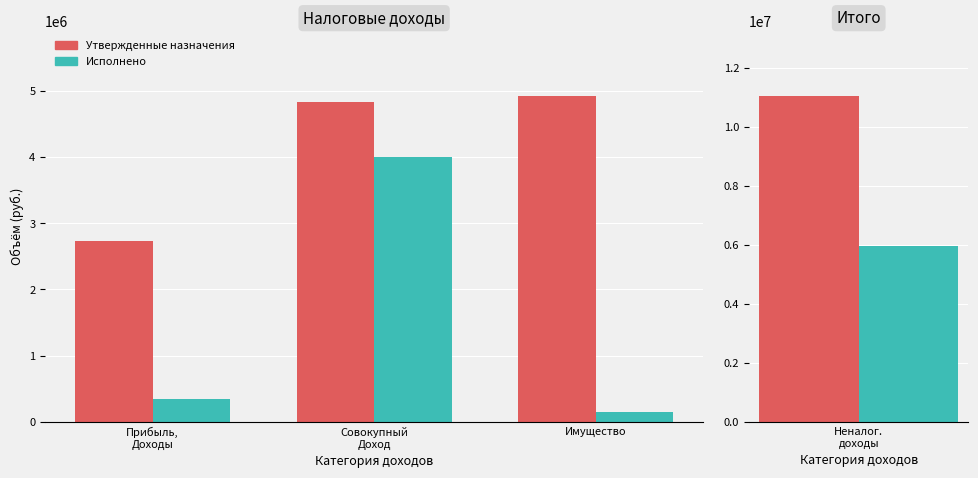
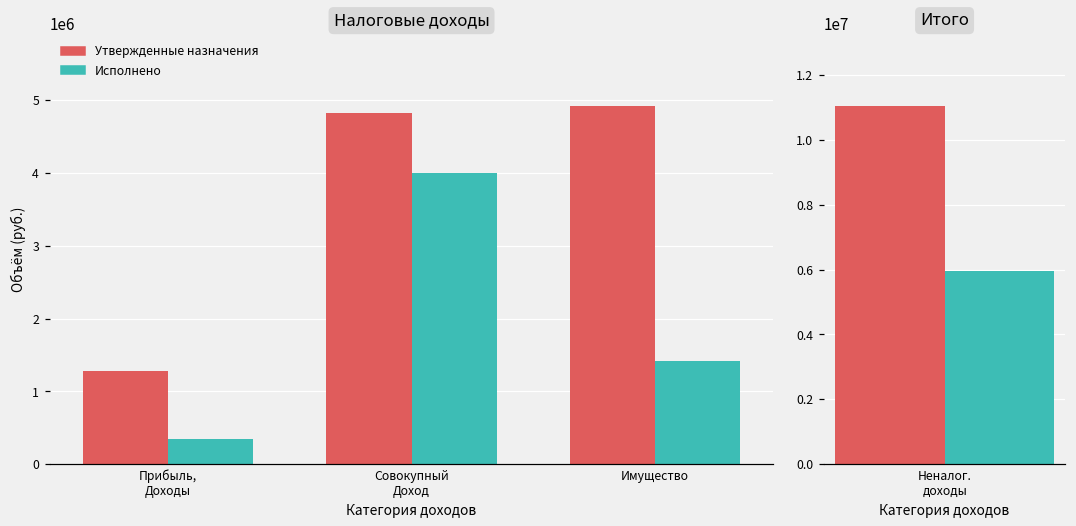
  {
    "Налоговые доходы": {
      "Утвержденные назначения": {
-       "Прибыль, Доходы": 2700000,
+       "Прибыль, Доходы": 1300000,
        "Совокупный Доход": 4800000,
        "Имущество": 4900000
      },
      "Исполнено": {
        "Прибыль, Доходы": 300000,
        "Совокупный Доход": 4000000,
-       "Имущество": 100000
+       "Имущество": 1400000
      }
    }
  }
